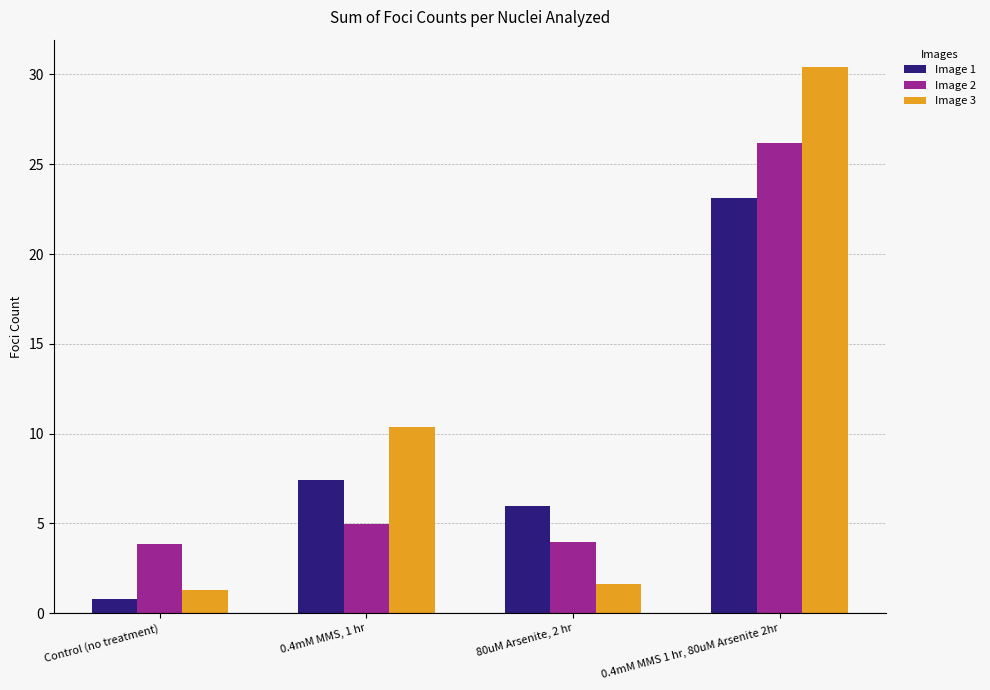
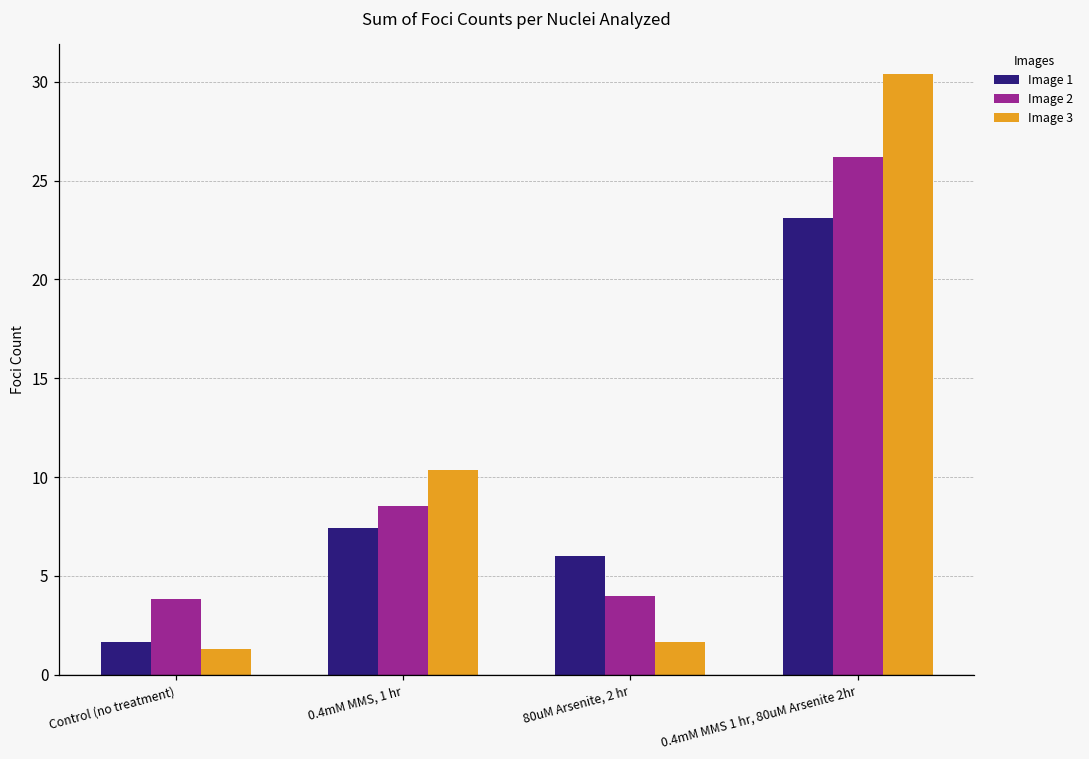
  {
    "Image 1": {
-     "Control (no treatment)": 0.8,
+     "Control (no treatment)": 1.7,
      "0.4mM MMS, 1 hr": 7.4,
      "80uM Arsenite, 2 hr": 6.0,
      "0.4mM MMS 1 hr, 80uM Arsenite 2hr": 23.1
    },
    "Image 2": {
      "Control (no treatment)": 3.9,
-     "0.4mM MMS, 1 hr": 5.0,
+     "0.4mM MMS, 1 hr": 8.5,
      "80uM Arsenite, 2 hr": 4.0,
      "0.4mM MMS 1 hr, 80uM Arsenite 2hr": 26.2
    },
    "Image 3": {
      "Control (no treatment)": 1.3,
      "0.4mM MMS, 1 hr": 10.4,
      "80uM Arsenite, 2 hr": 1.7,
      "0.4mM MMS 1 hr, 80uM Arsenite 2hr": 30.4
    }
  }
